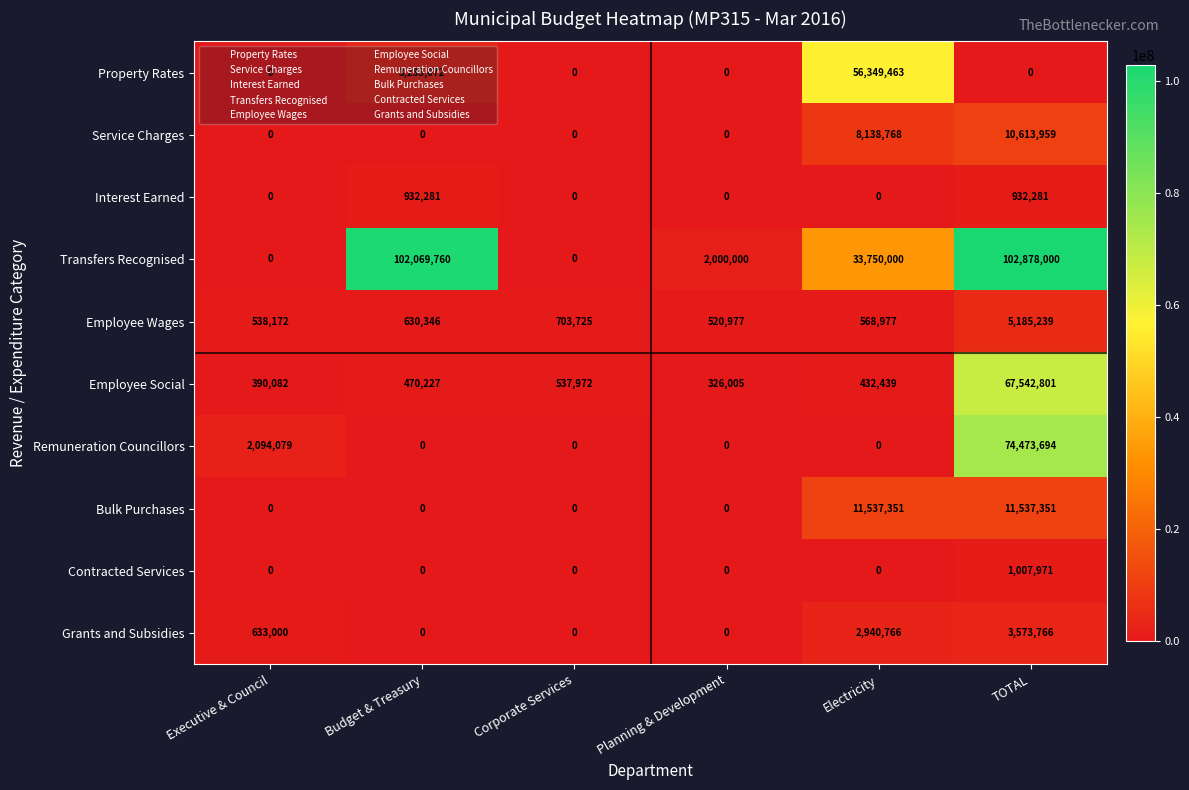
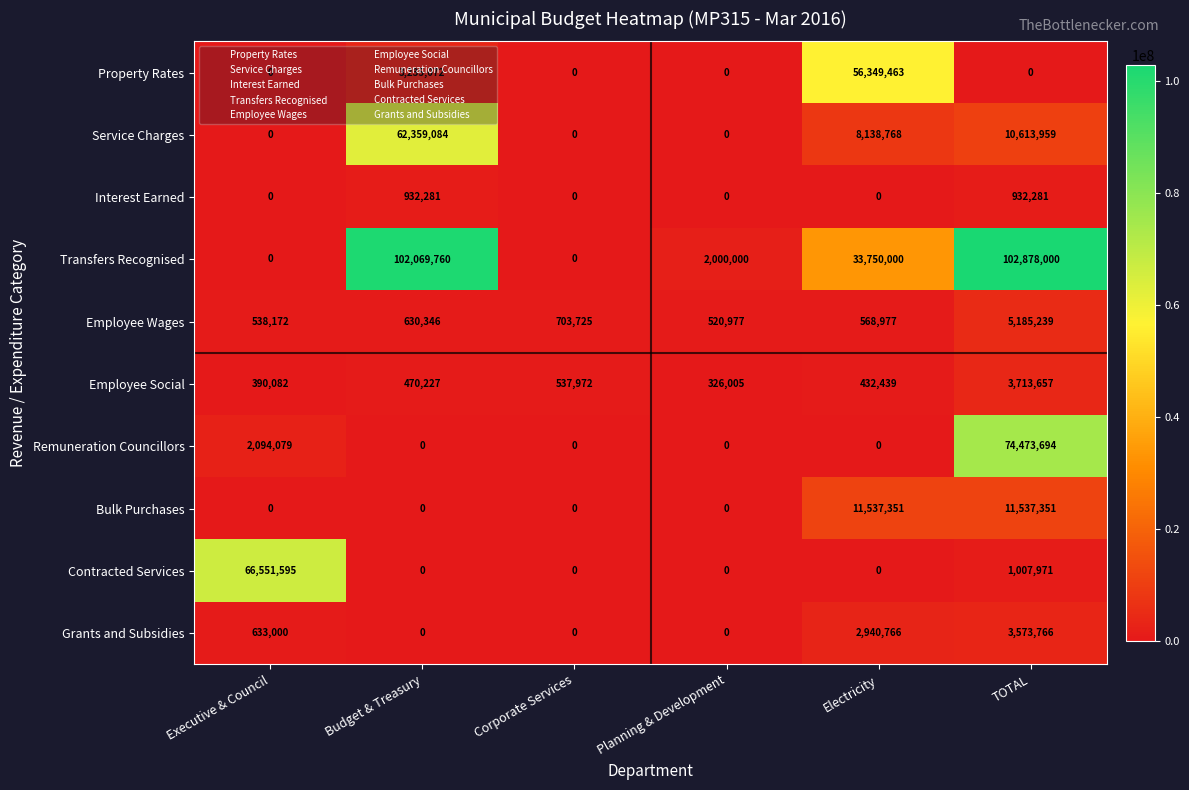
  {
    "Property Rates": {
      "Corporate Services": "0",
      "Planning & Development": "0",
      "Electricity": "56,349,463",
      "TOTAL": "0"
    },
    "Service Charges": {
      "Executive & Council": "0",
-     "Budget & Treasury": "0",
+     "Budget & Treasury": "62,359,084",
      "Corporate Services": "0",
      "Planning & Development": "0",
      "Electricity": "8,138,768",
      "TOTAL": "10,613,959"
    },
    "Interest Earned": {
      "Executive & Council": "0",
      "Budget & Treasury": "932,281",
      "Corporate Services": "0",
      "Planning & Development": "0",
      "Electricity": "0",
      "TOTAL": "932,281"
    },
    "Transfers Recognised": {
      "Executive & Council": "0",
      "Budget & Treasury": "102,069,760",
      "Corporate Services": "0",
      "Planning & Development": "2,000,000",
      "Electricity": "33,750,000",
      "TOTAL": "102,878,000"
    },
    "Employee Wages": {
      "Executive & Council": "538,172",
      "Budget & Treasury": "630,346",
      "Corporate Services": "703,725",
      "Planning & Development": "520,977",
      "Electricity": "568,977",
      "TOTAL": "5,185,239"
    },
    "Employee Social": {
      "Executive & Council": "390,082",
      "Budget & Treasury": "470,227",
      "Corporate Services": "537,972",
      "Planning & Development": "326,005",
      "Electricity": "432,439",
-     "TOTAL": "67,542,801"
+     "TOTAL": "3,713,657"
    },
    "Remuneration Councillors": {
      "Executive & Council": "2,094,079",
      "Budget & Treasury": "0",
      "Corporate Services": "0",
      "Planning & Development": "0",
      "Electricity": "0",
      "TOTAL": "74,473,694"
    },
    "Bulk Purchases": {
      "Executive & Council": "0",
      "Budget & Treasury": "0",
      "Corporate Services": "0",
      "Planning & Development": "0",
      "Electricity": "11,537,351",
      "TOTAL": "11,537,351"
    },
    "Contracted Services": {
-     "Executive & Council": "0",
+     "Executive & Council": "66,551,595",
      "Budget & Treasury": "0",
      "Corporate Services": "0",
      "Planning & Development": "0",
      "Electricity": "0",
      "TOTAL": "1,007,971"
    },
    "Grants and Subsidies": {
      "Executive & Council": "633,000",
      "Budget & Treasury": "0",
      "Corporate Services": "0",
      "Planning & Development": "0",
      "Electricity": "2,940,766",
      "TOTAL": "3,573,766"
    }
  }
